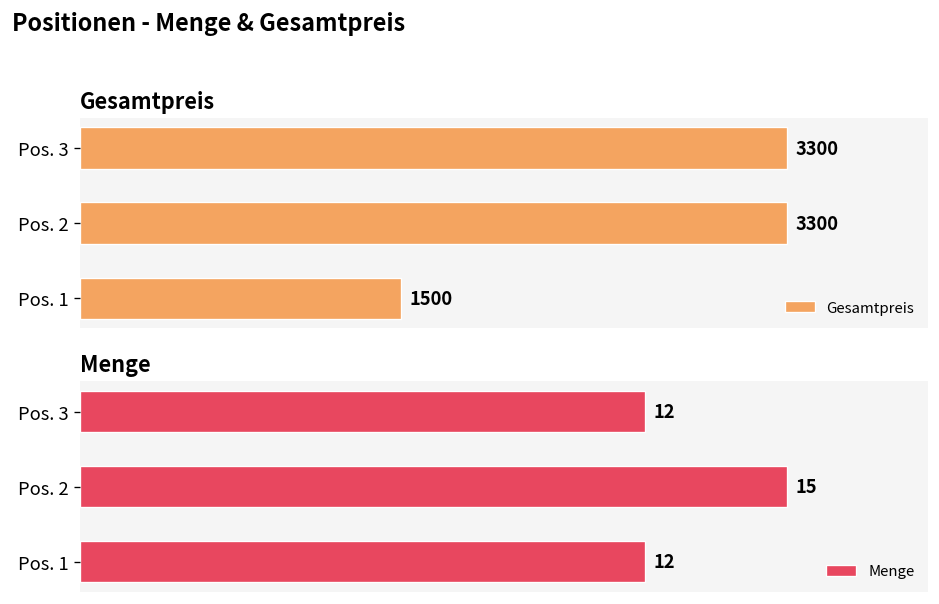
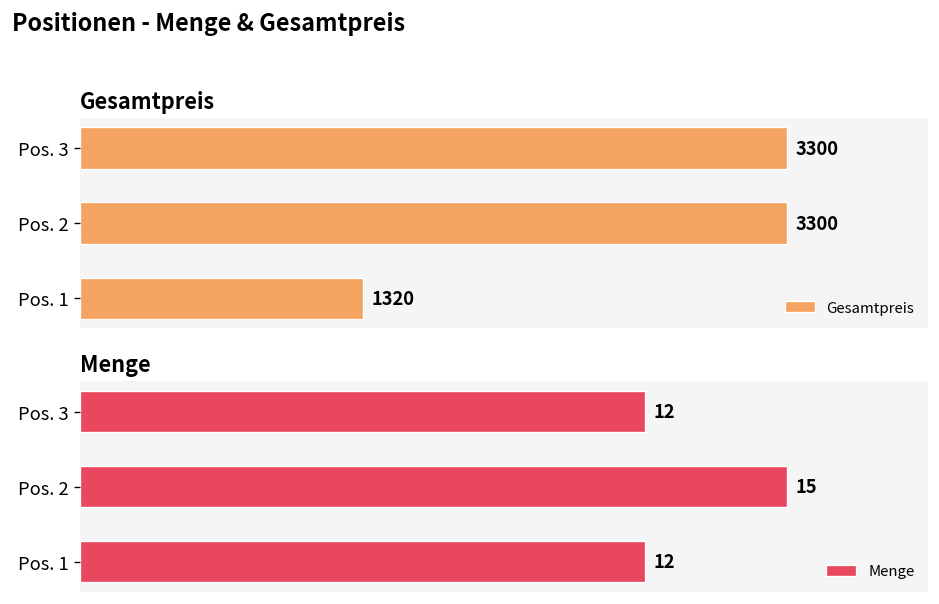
  {
    "Gesamtpreis": {
      "Pos. 3": 3300,
      "Pos. 2": 3300,
-     "Pos. 1": 1500
+     "Pos. 1": 1320
    },
    "Menge": {
      "Pos. 3": 12,
      "Pos. 2": 15,
      "Pos. 1": 12
    }
  }
